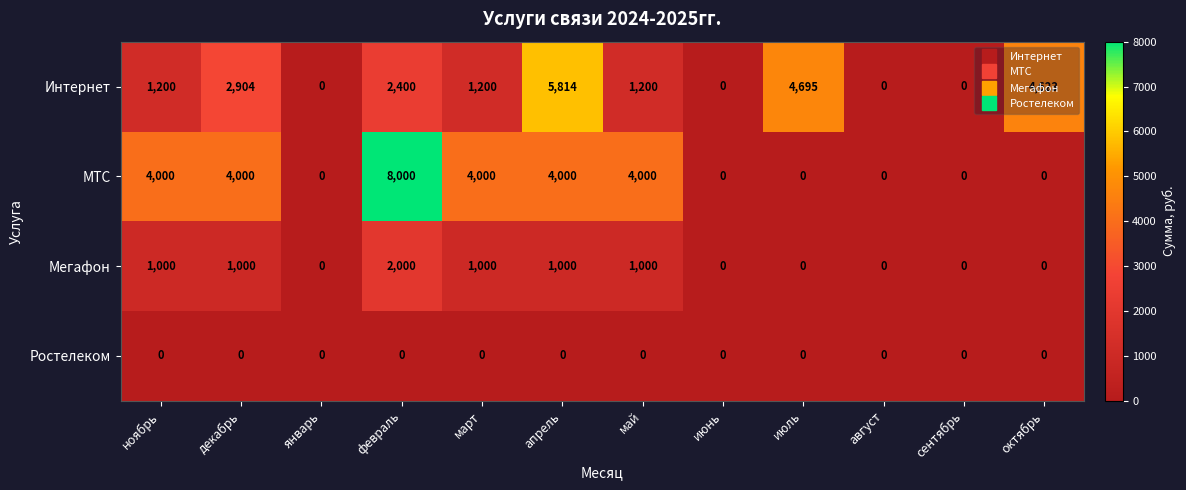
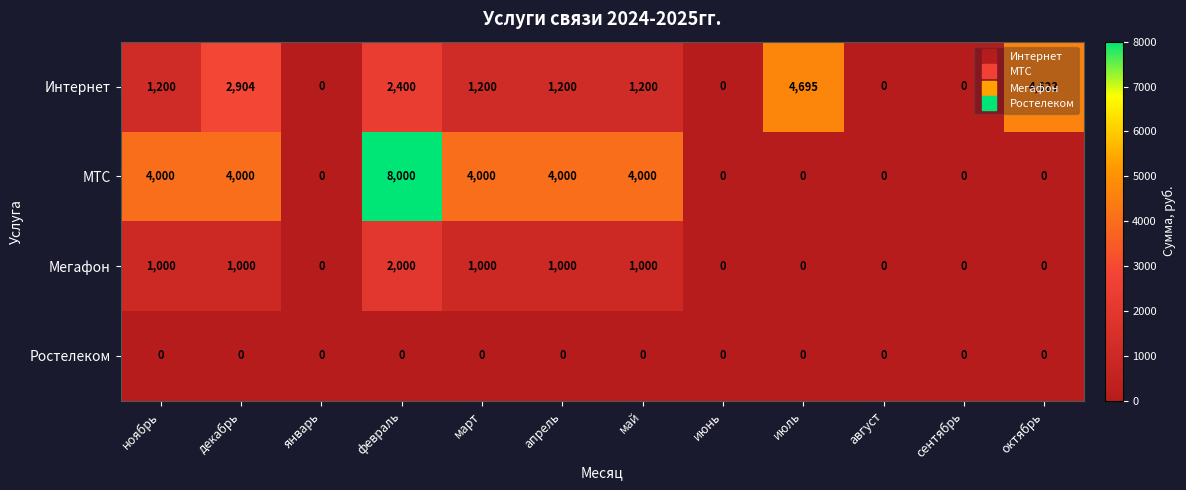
  {
    "Интернет": {
      "ноябрь": "1,200",
      "декабрь": "2,904",
      "январь": "0",
      "февраль": "2,400",
      "март": "1,200",
-     "апрель": "5,814",
+     "апрель": "1,200",
      "май": "1,200",
      "июнь": "0",
      "июль": "4,695",
      "август": "0",
      "сентябрь": "0"
    },
    "МТС": {
      "ноябрь": "4,000",
      "декабрь": "4,000",
      "январь": "0",
      "февраль": "8,000",
      "март": "4,000",
      "апрель": "4,000",
      "май": "4,000",
      "июнь": "0",
      "июль": "0",
      "август": "0",
      "сентябрь": "0",
      "октябрь": "0"
    },
    "Мегафон": {
      "ноябрь": "1,000",
      "декабрь": "1,000",
      "январь": "0",
      "февраль": "2,000",
      "март": "1,000",
      "апрель": "1,000",
      "май": "1,000",
      "июнь": "0",
      "июль": "0",
      "август": "0",
      "сентябрь": "0",
      "октябрь": "0"
    },
    "Ростелеком": {
      "ноябрь": "0",
      "декабрь": "0",
      "январь": "0",
      "февраль": "0",
      "март": "0",
      "апрель": "0",
      "май": "0",
      "июнь": "0",
      "июль": "0",
      "август": "0",
      "сентябрь": "0",
      "октябрь": "0"
    }
  }
